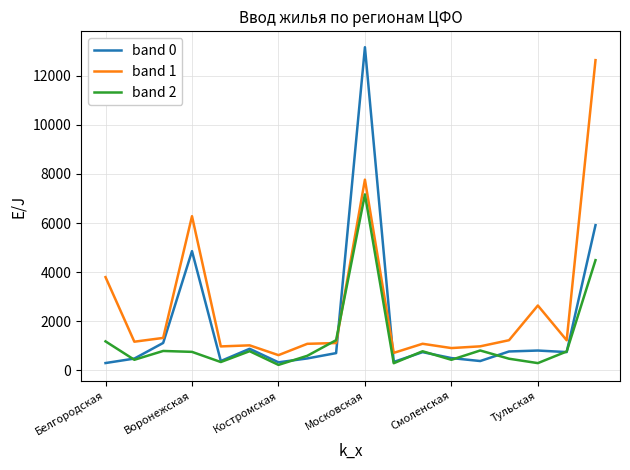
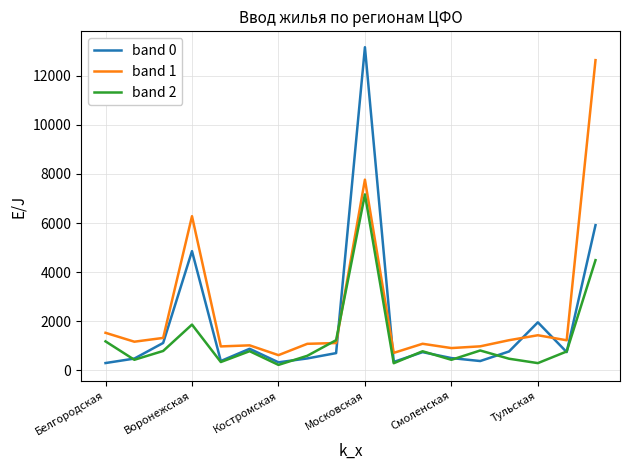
  {
    "band 0": {
      "Белгородская": 300,
      "Воронежская": 4900,
      "Костромская": 300,
      "Московская": 13200,
-     "Тульская": 800
+     "Тульская": 2000
    },
    "band 1": {
-     "Белгородская": 3800,
+     "Белгородская": 1500,
      "Воронежская": 6300,
      "Костромская": 600,
      "Московская": 7800,
      "Смоленская": 900,
-     "Тульская": 2600
+     "Тульская": 1400
    },
    "band 2": {
      "Белгородская": 1200,
-     "Воронежская": 800,
+     "Воронежская": 1900,
      "Костромская": 200,
      "Московская": 7200,
      "Тульская": 300
    }
  }
